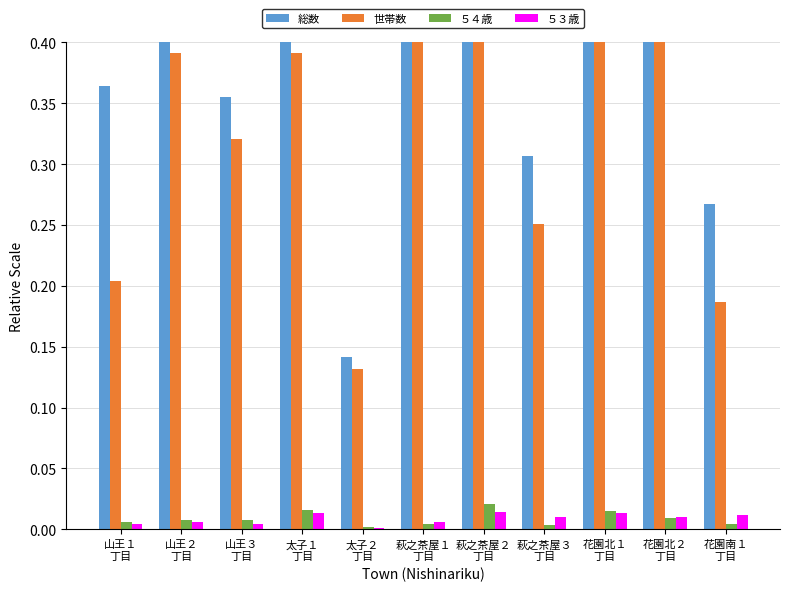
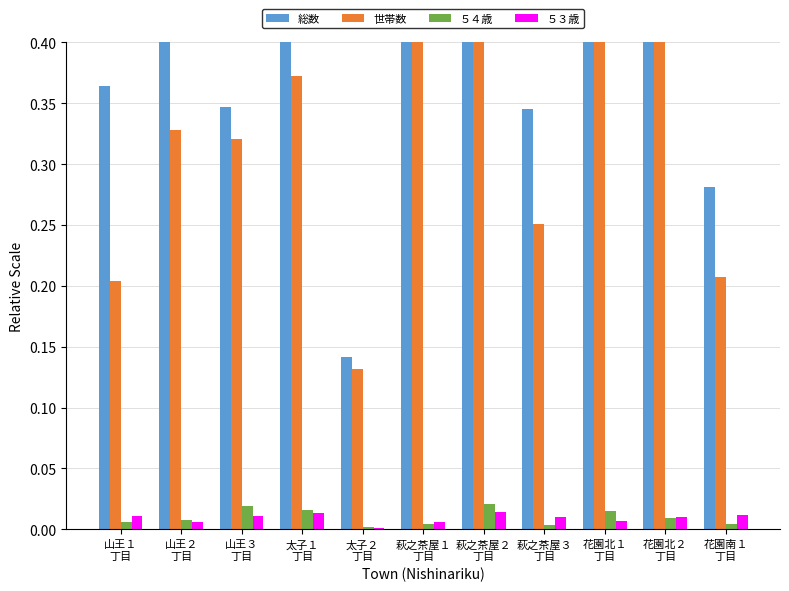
  {
    "総数": {
      "山王１ 丁目": 0.364,
-     "山王３ 丁目": 0.355,
+     "山王３ 丁目": 0.347,
      "太子１ 丁目": 0.402,
      "太子２ 丁目": 0.141,
-     "萩之茶屋３ 丁目": 0.307,
-     "花園南１ 丁目": 0.267
+     "萩之茶屋３ 丁目": 0.345,
+     "花園南１ 丁目": 0.281
    },
    "世帯数": {
      "山王１ 丁目": 0.204,
-     "山王２ 丁目": 0.391,
+     "山王２ 丁目": 0.328,
      "山王３ 丁目": 0.321,
-     "太子１ 丁目": 0.391,
+     "太子１ 丁目": 0.373,
      "太子２ 丁目": 0.132,
      "萩之茶屋３ 丁目": 0.250,
-     "花園南１ 丁目": 0.187
+     "花園南１ 丁目": 0.207
    },
    "５４歳": {
      "山王１ 丁目": 0.006,
      "山王２ 丁目": 0.008,
-     "山王３ 丁目": 0.007,
+     "山王３ 丁目": 0.019,
      "太子１ 丁目": 0.016,
      "萩之茶屋１ 丁目": 0.004,
      "萩之茶屋２ 丁目": 0.021,
      "萩之茶屋３ 丁目": 0.004,
      "花園北１ 丁目": 0.015,
      "花園北２ 丁目": 0.009,
      "花園南１ 丁目": 0.004
    },
    "５３歳": {
-     "山王１ 丁目": 0.004,
+     "山王１ 丁目": 0.011,
      "山王２ 丁目": 0.006,
-     "山王３ 丁目": 0.005,
+     "山王３ 丁目": 0.011,
      "太子１ 丁目": 0.013,
      "萩之茶屋１ 丁目": 0.006,
      "萩之茶屋２ 丁目": 0.014,
      "萩之茶屋３ 丁目": 0.010,
-     "花園北１ 丁目": 0.013,
+     "花園北１ 丁目": 0.007,
      "花園北２ 丁目": 0.010,
      "花園南１ 丁目": 0.012
    }
  }
